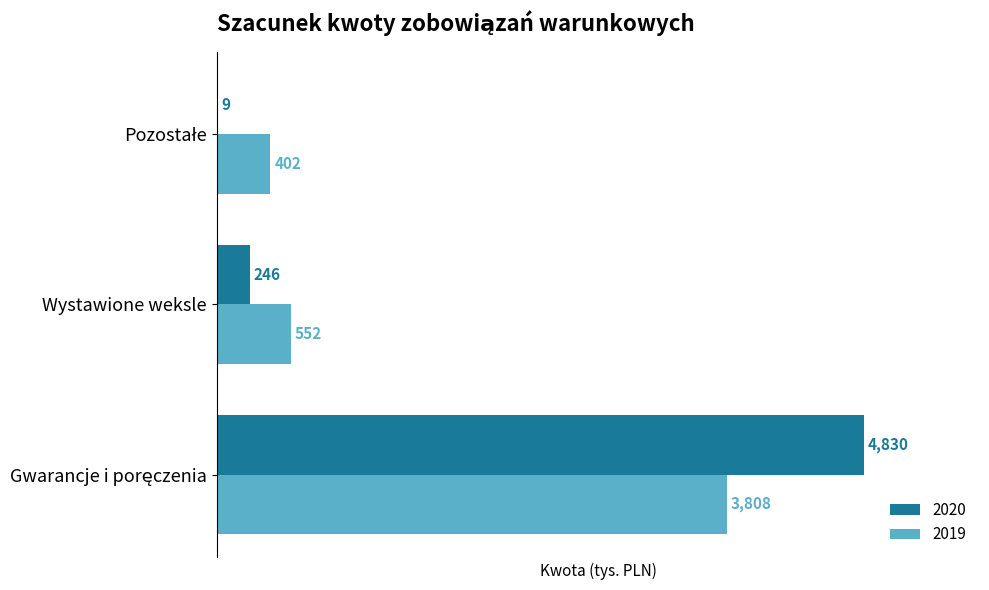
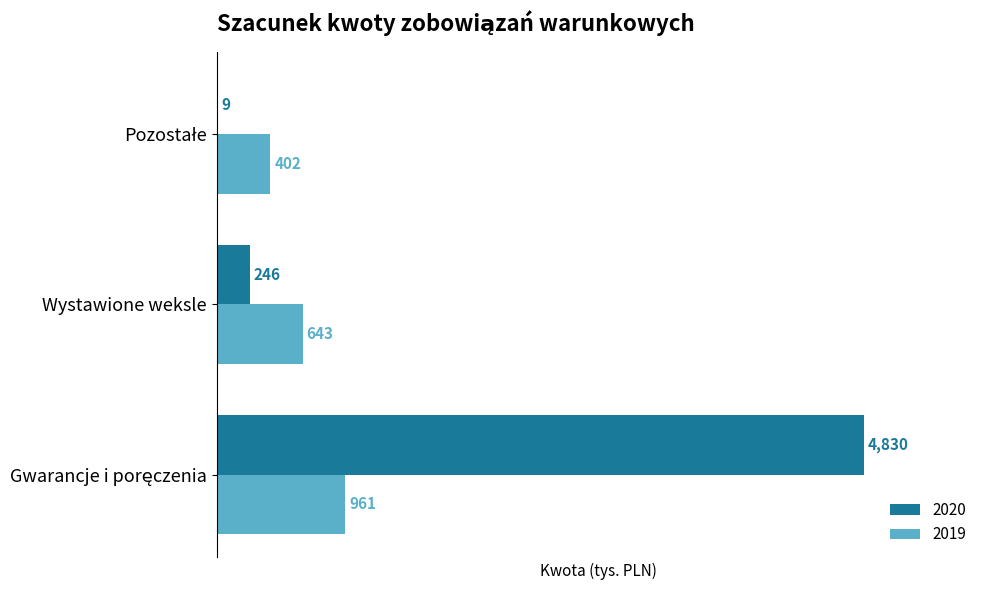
  {
    "2020": {
      "Pozostałe": "9",
      "Wystawione weksle": "246",
      "Gwarancje i poręczenia": "4,830"
    },
    "2019": {
      "Pozostałe": "402",
-     "Wystawione weksle": "552",
-     "Gwarancje i poręczenia": "3,808"
+     "Wystawione weksle": "643",
+     "Gwarancje i poręczenia": "961"
    }
  }
